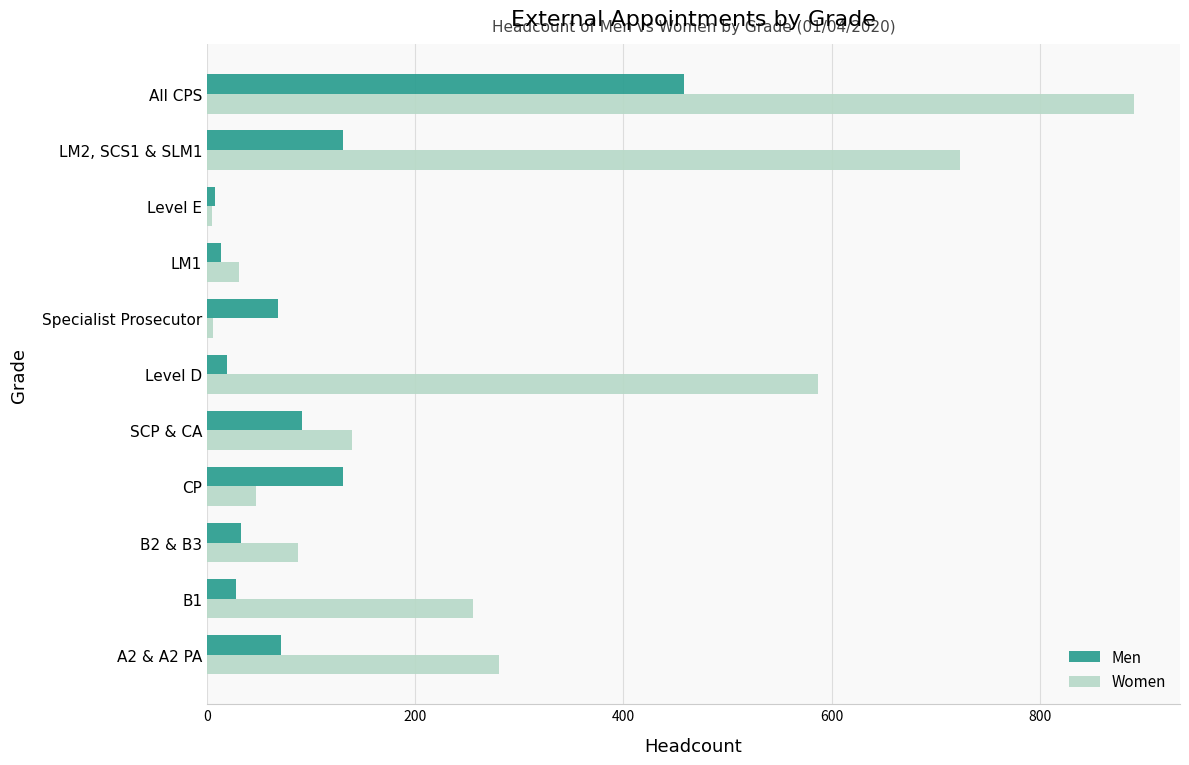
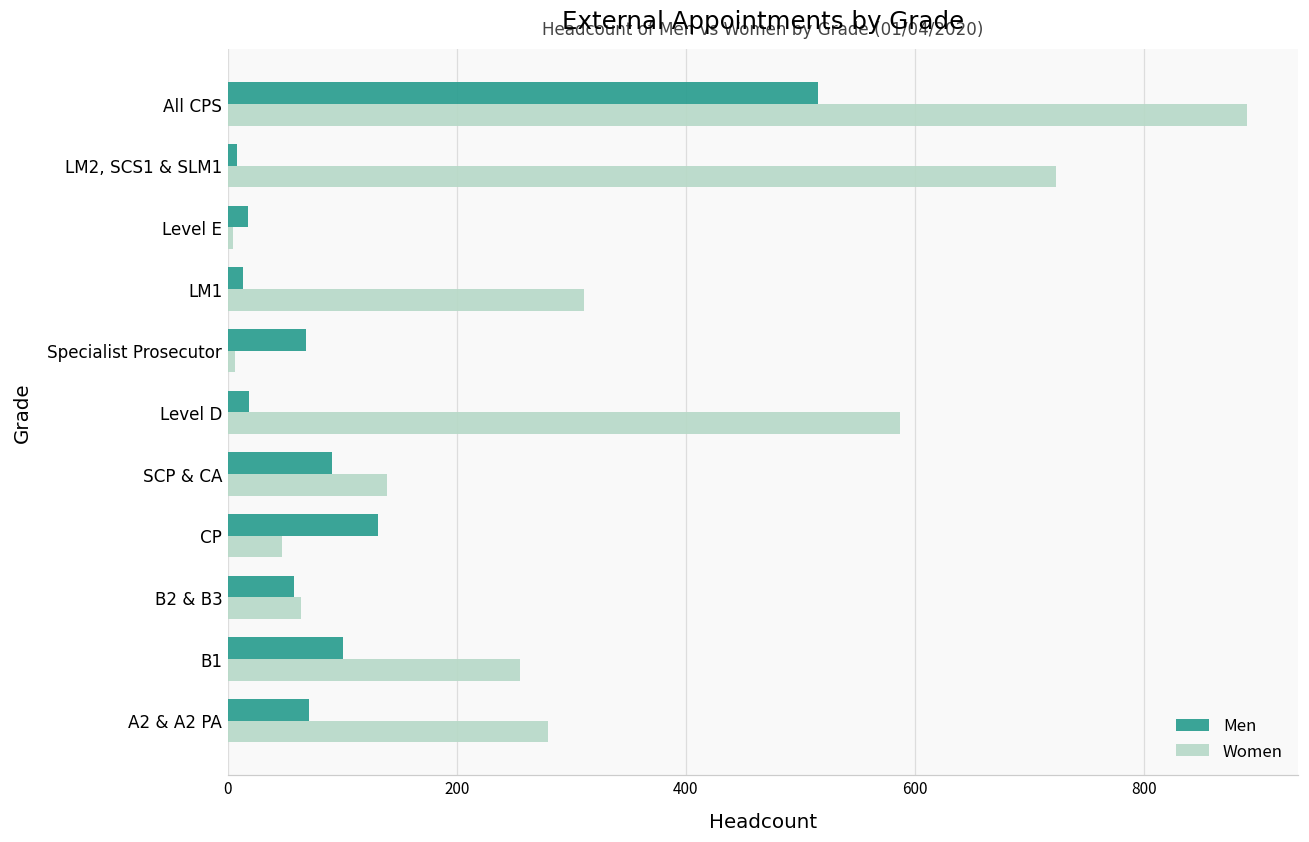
  {
    "Men": {
-     "All CPS": 458,
-     "LM2, SCS1 & SLM1": 131,
-     "Level E": 8,
+     "All CPS": 515,
+     "LM2, SCS1 & SLM1": 8,
+     "Level E": 18,
      "LM1": 13,
      "Specialist Prosecutor": 68,
      "Level D": 19,
      "SCP & CA": 91,
      "CP": 131,
-     "B2 & B3": 33,
-     "B1": 28,
+     "B2 & B3": 58,
+     "B1": 101,
      "A2 & A2 PA": 71
    },
    "Women": {
      "All CPS": 890,
      "LM2, SCS1 & SLM1": 723,
      "Level E": 5,
-     "LM1": 31,
+     "LM1": 311,
      "Specialist Prosecutor": 6,
      "Level D": 587,
      "SCP & CA": 139,
      "CP": 47,
-     "B2 & B3": 87,
+     "B2 & B3": 64,
      "B1": 255,
      "A2 & A2 PA": 280
    }
  }
